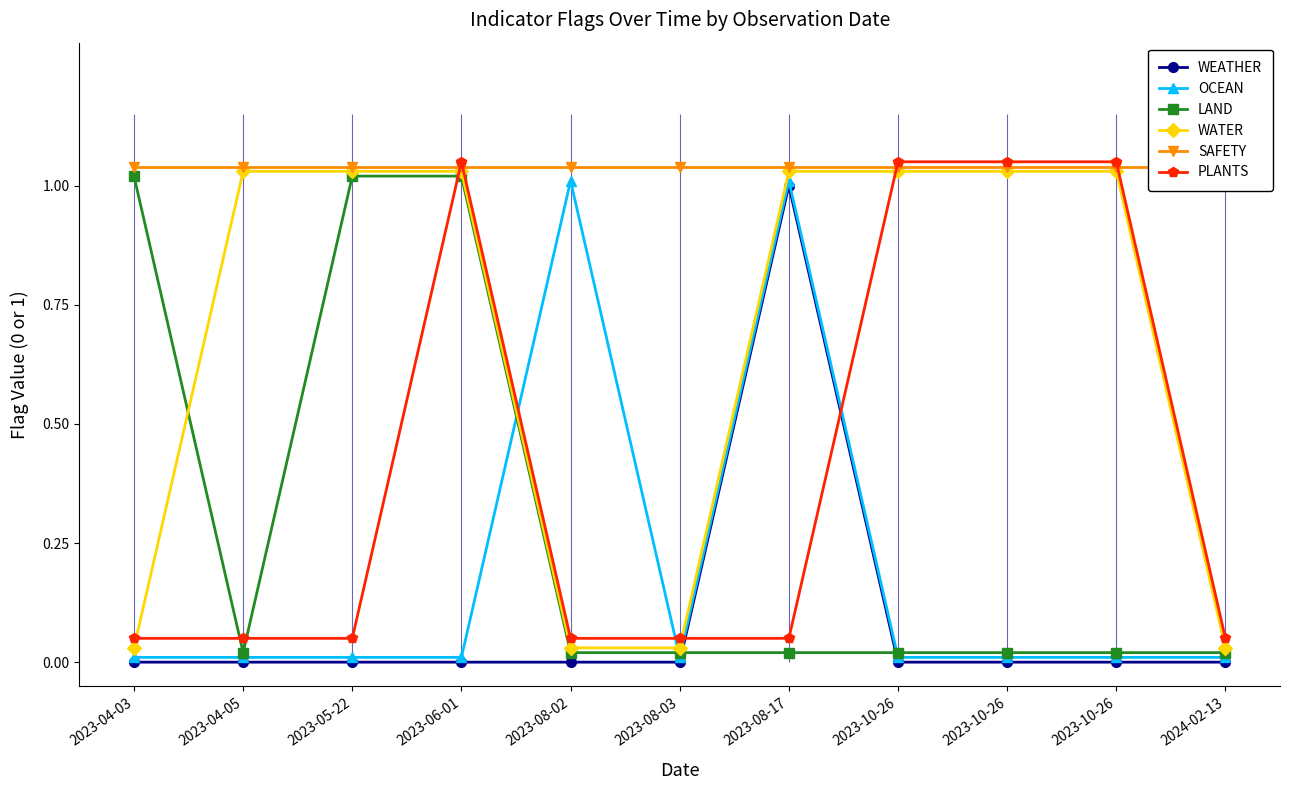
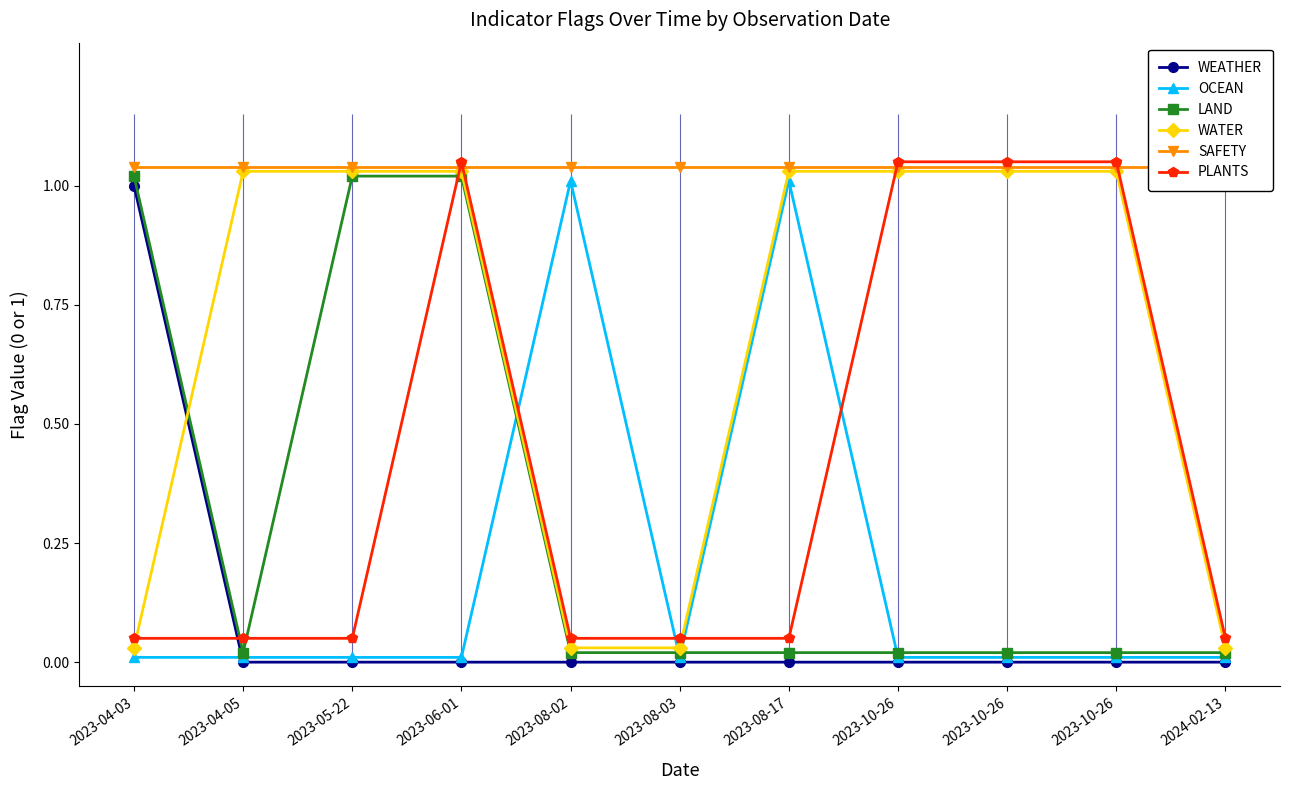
  {
    "WEATHER": {
-     "2023-04-03": 0,
+     "2023-04-03": 1,
      "2023-04-05": 0,
      "2023-05-22": 0,
      "2023-06-01": 0,
      "2023-08-02": 0,
      "2023-08-03": 0,
-     "2023-08-17": 1,
+     "2023-08-17": 0,
      "2024-02-13": 0
    },
    "OCEAN": {
      "2023-04-03": 0.01,
      "2023-04-05": 0.01,
      "2023-05-22": 0.01,
      "2023-06-01": 0.01,
      "2023-08-02": 1.01,
      "2023-08-03": 0.01,
      "2023-08-17": 1.01,
      "2024-02-13": 0.01
    },
    "LAND": {
      "2023-04-03": 1.02,
      "2023-04-05": 0.02,
      "2023-05-22": 1.02,
      "2023-06-01": 1.02,
      "2023-08-02": 0.02,
      "2023-08-03": 0.02,
      "2023-08-17": 0.02,
      "2024-02-13": 0.02
    },
    "WATER": {
      "2023-04-03": 0.03,
      "2023-04-05": 1.03,
      "2023-05-22": 1.03,
      "2023-06-01": 1.03,
      "2023-08-02": 0.03,
      "2023-08-03": 0.03,
      "2023-08-17": 1.03,
      "2024-02-13": 0.03
    },
    "SAFETY": {
      "2023-04-03": 1.04,
      "2023-04-05": 1.04,
      "2023-05-22": 1.04,
      "2023-06-01": 1.04,
      "2023-08-02": 1.04,
      "2023-08-03": 1.04,
      "2023-08-17": 1.04
    },
    "PLANTS": {
      "2023-04-03": 0.05,
      "2023-04-05": 0.05,
      "2023-05-22": 0.05,
      "2023-06-01": 1.05,
      "2023-08-02": 0.05,
      "2023-08-03": 0.05,
      "2023-08-17": 0.05,
      "2024-02-13": 0.05
    }
  }
